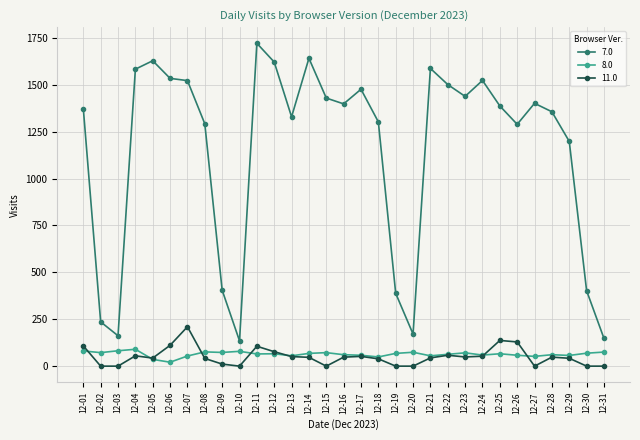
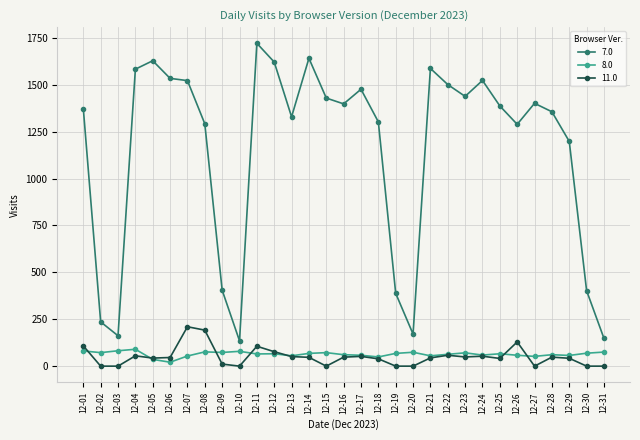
  {
    "11.0": {
      "12-01": 110,
      "12-02": 0,
      "12-03": 0,
      "12-04": 60,
-     "12-06": 110,
+     "12-06": 50,
      "12-07": 210,
-     "12-08": 40,
+     "12-08": 190,
      "12-09": 10,
      "12-10": 0,
      "12-11": 110,
      "12-14": 50,
      "12-15": 0,
      "12-19": 0,
      "12-20": 0,
      "12-23": 50,
-     "12-25": 140,
+     "12-25": 40,
      "12-26": 130,
      "12-27": 0,
      "12-29": 40,
      "12-30": 0,
      "12-31": 0
    }
  }
